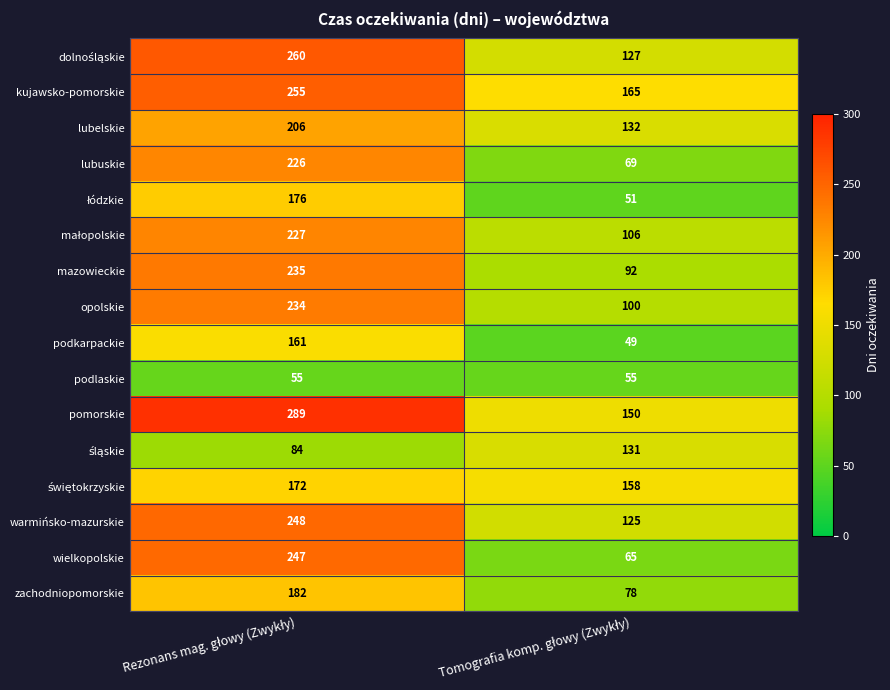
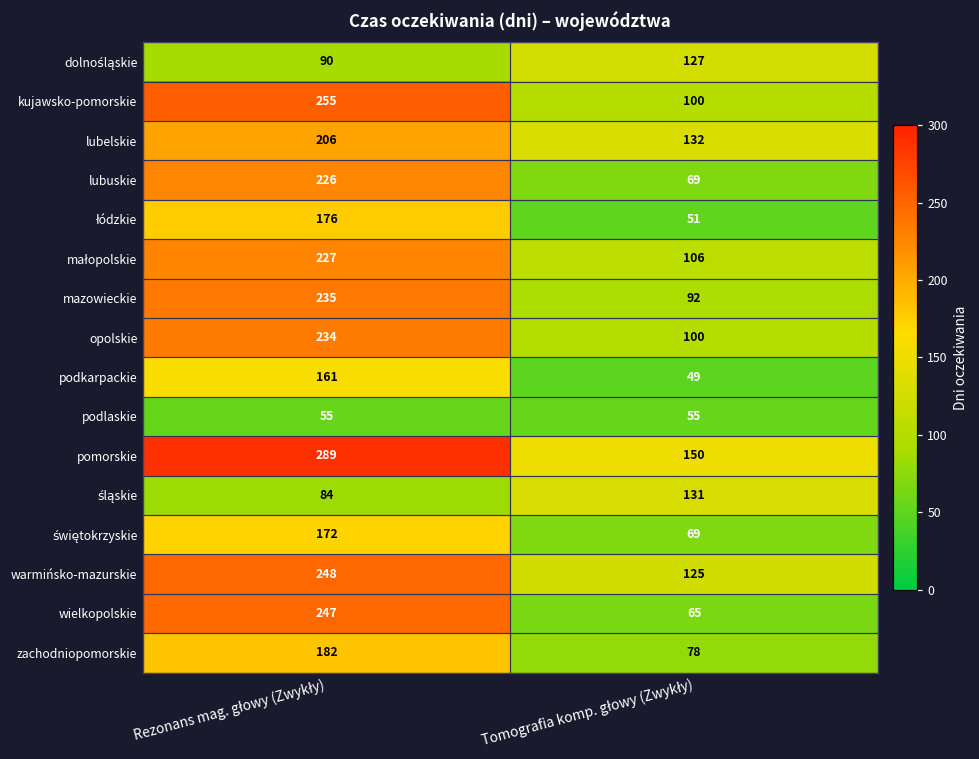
  {
    "dolnośląskie": {
-     "Rezonans mag. głowy (Zwykły)": 260,
+     "Rezonans mag. głowy (Zwykły)": 90,
      "Tomografia komp. głowy (Zwykły)": 127
    },
    "kujawsko-pomorskie": {
      "Rezonans mag. głowy (Zwykły)": 255,
-     "Tomografia komp. głowy (Zwykły)": 165
+     "Tomografia komp. głowy (Zwykły)": 100
    },
    "lubelskie": {
      "Rezonans mag. głowy (Zwykły)": 206,
      "Tomografia komp. głowy (Zwykły)": 132
    },
    "lubuskie": {
      "Rezonans mag. głowy (Zwykły)": 226,
      "Tomografia komp. głowy (Zwykły)": 69
    },
    "łódzkie": {
      "Rezonans mag. głowy (Zwykły)": 176,
      "Tomografia komp. głowy (Zwykły)": 51
    },
    "małopolskie": {
      "Rezonans mag. głowy (Zwykły)": 227,
      "Tomografia komp. głowy (Zwykły)": 106
    },
    "mazowieckie": {
      "Rezonans mag. głowy (Zwykły)": 235,
      "Tomografia komp. głowy (Zwykły)": 92
    },
    "opolskie": {
      "Rezonans mag. głowy (Zwykły)": 234,
      "Tomografia komp. głowy (Zwykły)": 100
    },
    "podkarpackie": {
      "Rezonans mag. głowy (Zwykły)": 161,
      "Tomografia komp. głowy (Zwykły)": 49
    },
    "podlaskie": {
      "Rezonans mag. głowy (Zwykły)": 55,
      "Tomografia komp. głowy (Zwykły)": 55
    },
    "pomorskie": {
      "Rezonans mag. głowy (Zwykły)": 289,
      "Tomografia komp. głowy (Zwykły)": 150
    },
    "śląskie": {
      "Rezonans mag. głowy (Zwykły)": 84,
      "Tomografia komp. głowy (Zwykły)": 131
    },
    "świętokrzyskie": {
      "Rezonans mag. głowy (Zwykły)": 172,
-     "Tomografia komp. głowy (Zwykły)": 158
+     "Tomografia komp. głowy (Zwykły)": 69
    },
    "warmińsko-mazurskie": {
      "Rezonans mag. głowy (Zwykły)": 248,
      "Tomografia komp. głowy (Zwykły)": 125
    },
    "wielkopolskie": {
      "Rezonans mag. głowy (Zwykły)": 247,
      "Tomografia komp. głowy (Zwykły)": 65
    },
    "zachodniopomorskie": {
      "Rezonans mag. głowy (Zwykły)": 182,
      "Tomografia komp. głowy (Zwykły)": 78
    }
  }
